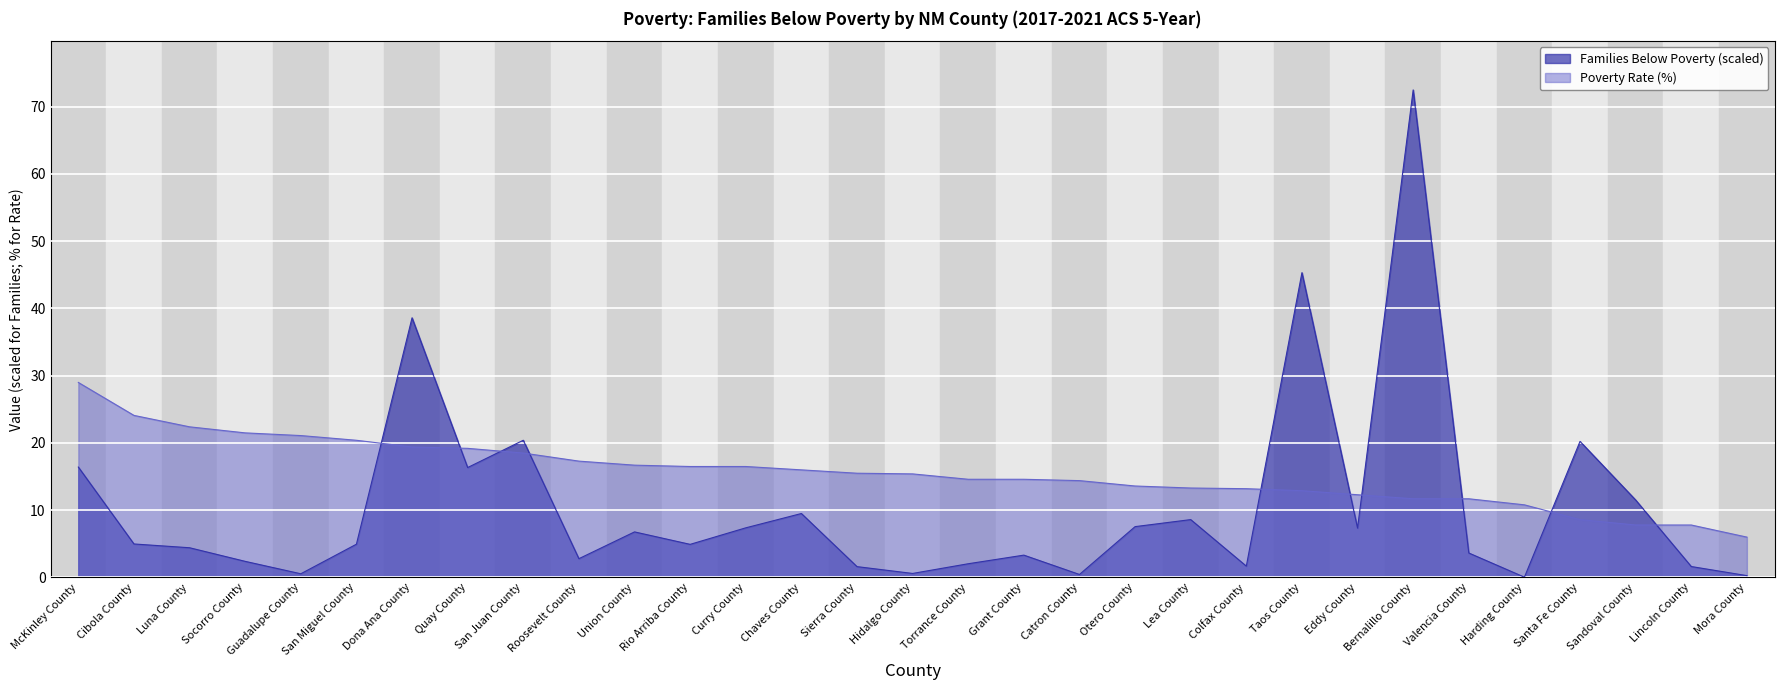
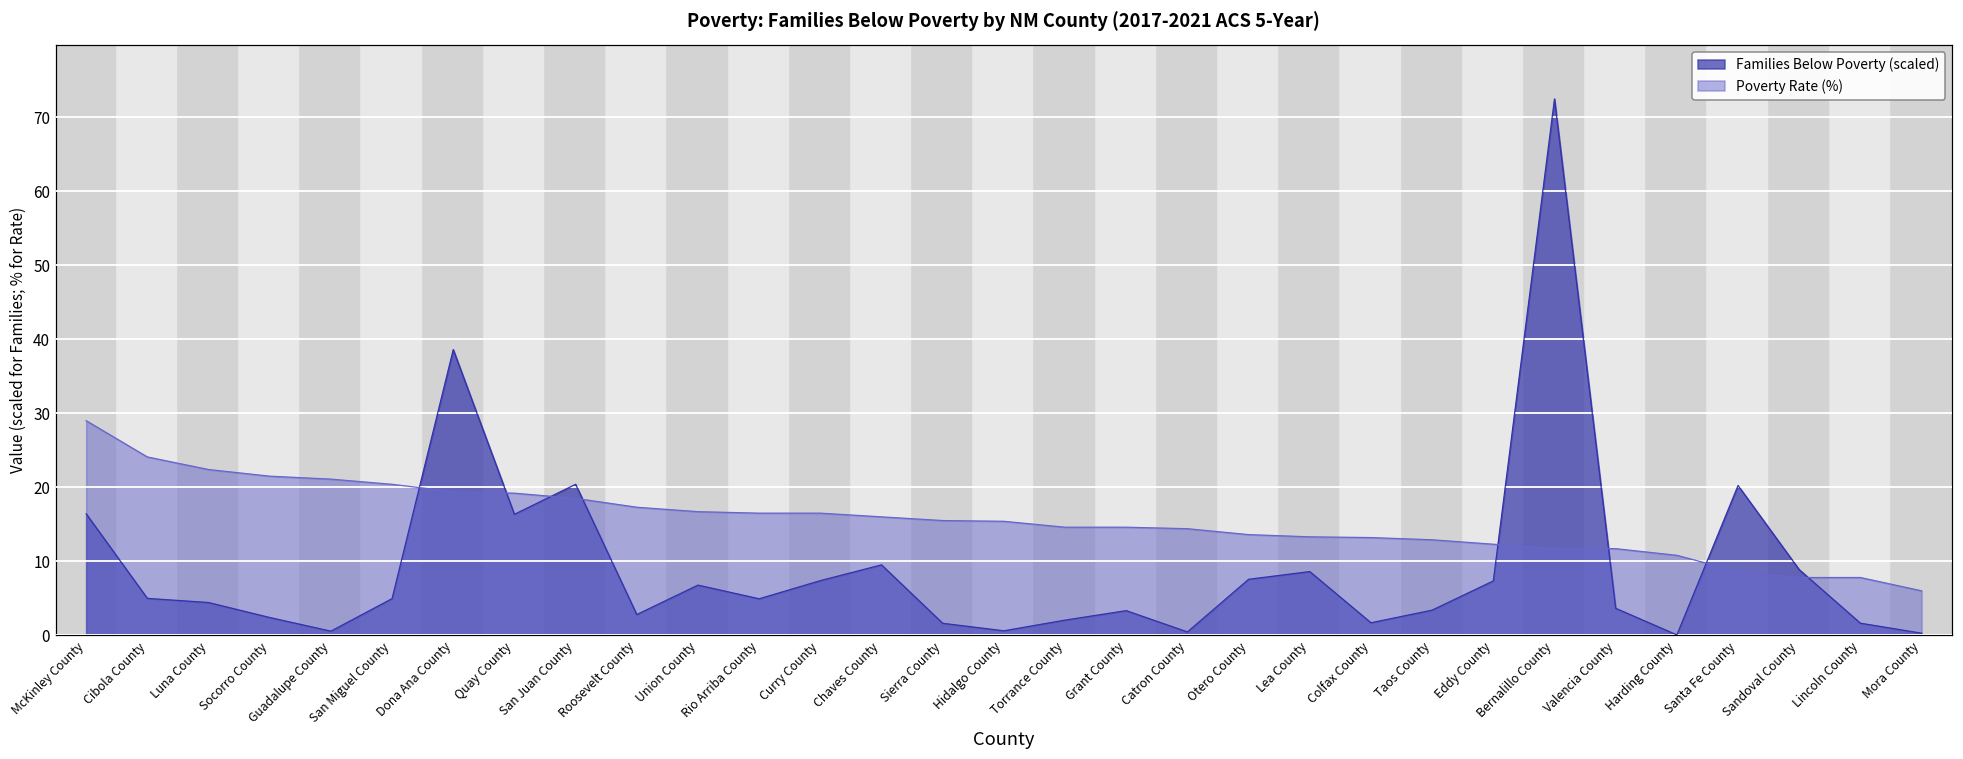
  {
    "Families Below Poverty (scaled)": {
      "McKinley County": 16,
      "Cibola County": 5,
      "Luna County": 4,
      "Socorro County": 2,
      "Guadalupe County": 1,
      "San Miguel County": 5,
      "Dona Ana County": 39,
      "Quay County": 16,
      "San Juan County": 20,
      "Roosevelt County": 3,
      "Union County": 7,
      "Rio Arriba County": 5,
      "Curry County": 7,
      "Chaves County": 10,
      "Sierra County": 2,
      "Hidalgo County": 1,
      "Torrance County": 2,
      "Grant County": 3,
      "Catron County": 0,
      "Otero County": 8,
      "Lea County": 9,
      "Colfax County": 2,
-     "Taos County": 45,
+     "Taos County": 3,
      "Eddy County": 7,
      "Bernalillo County": 73,
      "Valencia County": 4,
      "Harding County": 0,
      "Santa Fe County": 20,
-     "Sandoval County": 12,
+     "Sandoval County": 9,
      "Lincoln County": 2,
      "Mora County": 0
    }
  }
